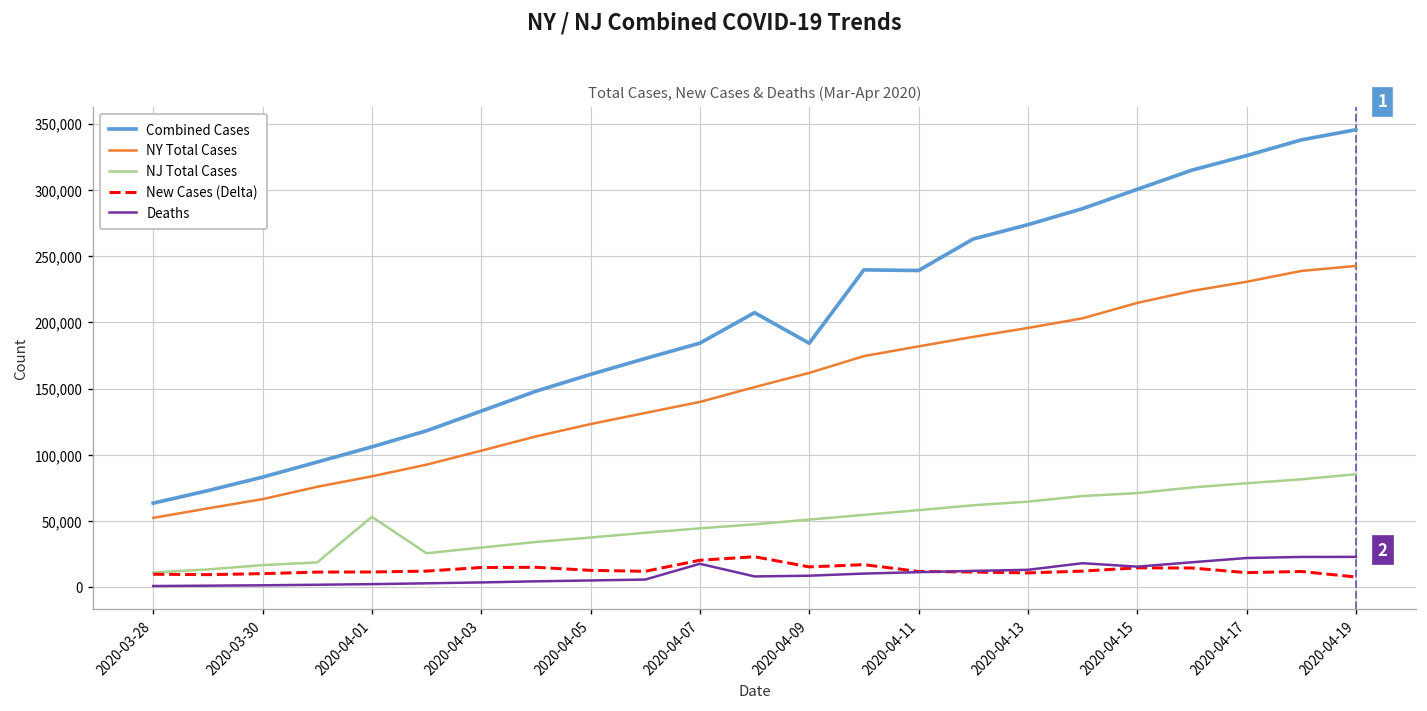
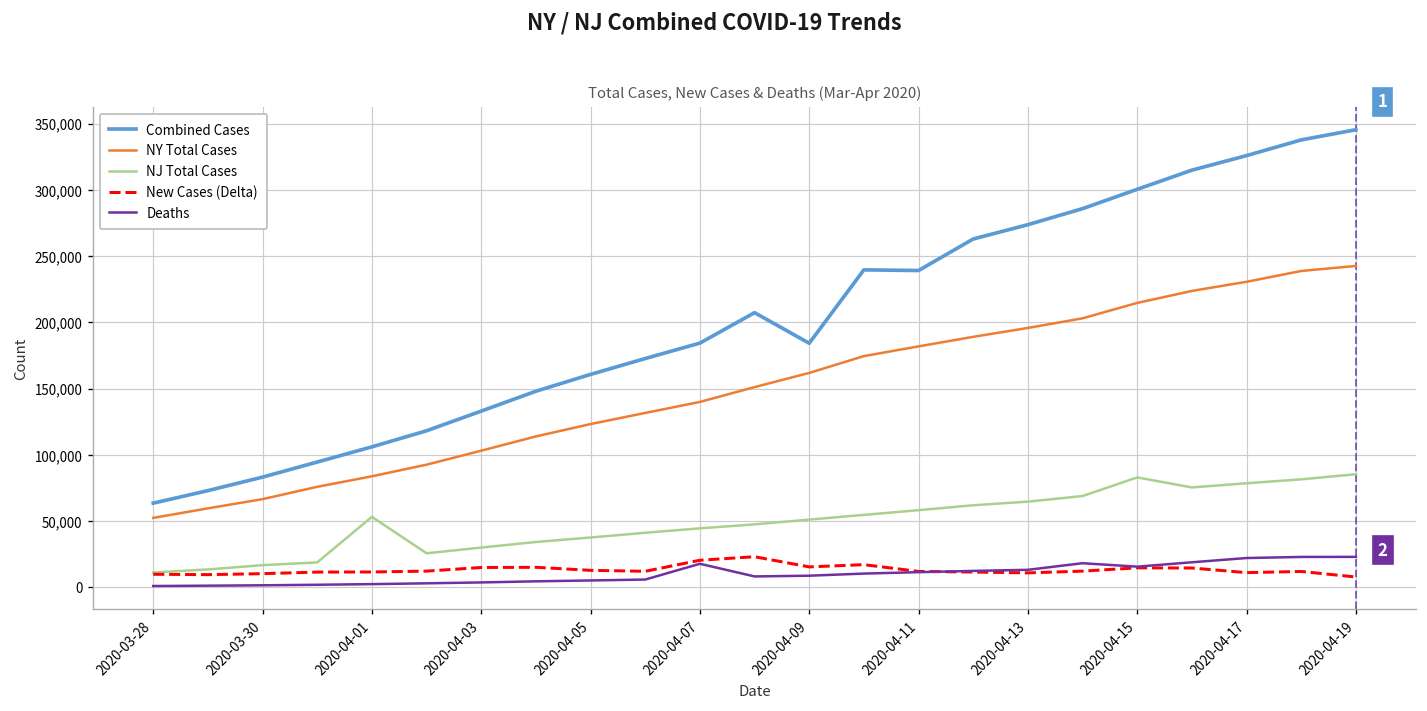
  {
    "Combined Cases": {
      "2020-03-28": "63,000",
      "2020-03-30": "83,000",
      "2020-04-01": "106,000",
      "2020-04-03": "133,000",
      "2020-04-05": "161,000",
      "2020-04-07": "184,000",
      "2020-04-09": "184,000",
      "2020-04-11": "239,000",
      "2020-04-13": "274,000",
      "2020-04-15": "300,000",
      "2020-04-17": "326,000"
    },
    "NY Total Cases": {
      "2020-03-28": "52,000",
      "2020-03-30": "66,000",
      "2020-04-01": "84,000",
      "2020-04-03": "103,000",
      "2020-04-05": "123,000",
      "2020-04-07": "140,000",
      "2020-04-09": "162,000",
      "2020-04-11": "182,000",
      "2020-04-13": "196,000",
      "2020-04-15": "215,000",
      "2020-04-17": "231,000",
      "2020-04-19": "243,000"
    },
    "NJ Total Cases": {
      "2020-03-30": "17,000",
      "2020-04-01": "53,000",
      "2020-04-03": "30,000",
      "2020-04-05": "38,000",
      "2020-04-07": "44,000",
      "2020-04-09": "51,000",
      "2020-04-11": "58,000",
      "2020-04-13": "65,000",
-     "2020-04-15": "71,000",
+     "2020-04-15": "83,000",
      "2020-04-17": "78,000",
      "2020-04-19": "85,000"
    },
    "New Cases (Delta)": {
      "2020-03-30": "10,000",
      "2020-04-01": "11,000",
      "2020-04-03": "15,000",
      "2020-04-05": "13,000",
      "2020-04-07": "20,000",
      "2020-04-09": "15,000",
      "2020-04-13": "11,000",
      "2020-04-17": "11,000",
      "2020-04-19": "8,000"
    },
    "Deaths": {
      "2020-03-28": "1,000",
      "2020-03-30": "1,000",
      "2020-04-01": "2,000",
      "2020-04-03": "4,000",
      "2020-04-05": "5,000",
      "2020-04-07": "18,000",
      "2020-04-09": "9,000",
      "2020-04-13": "13,000",
      "2020-04-17": "22,000"
    }
  }
